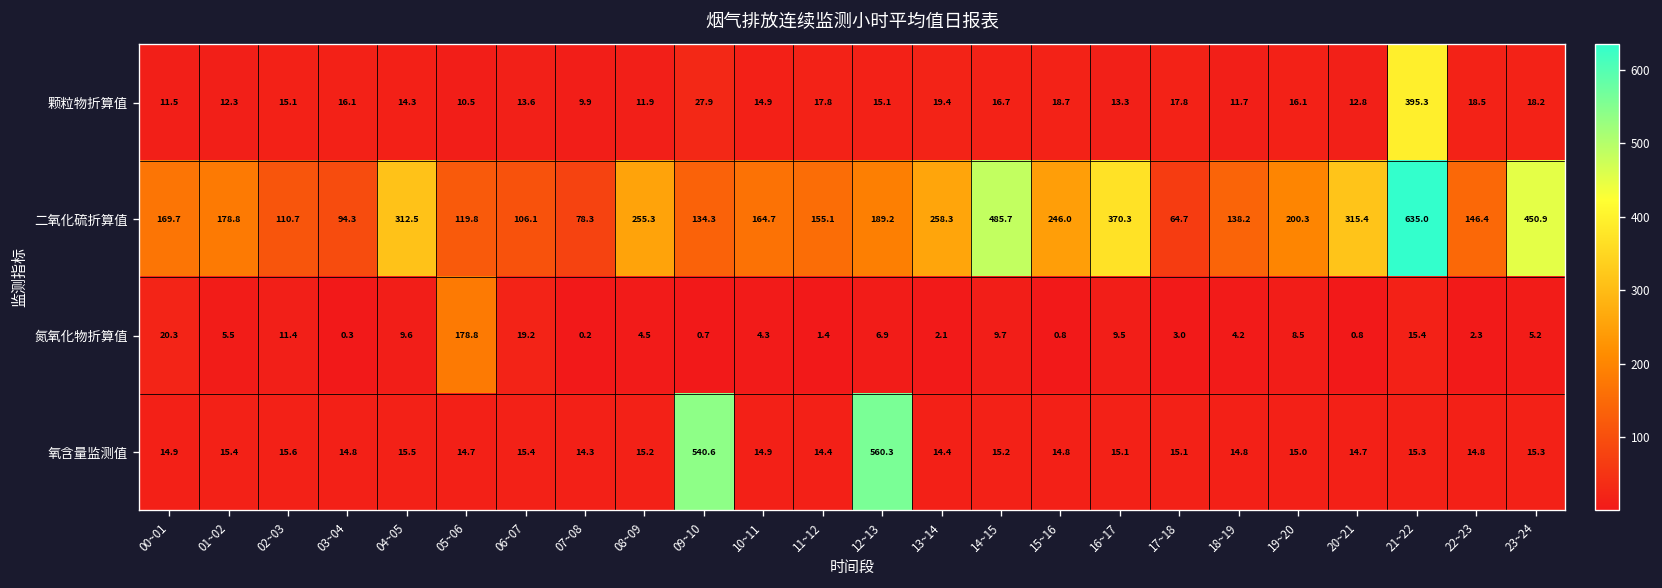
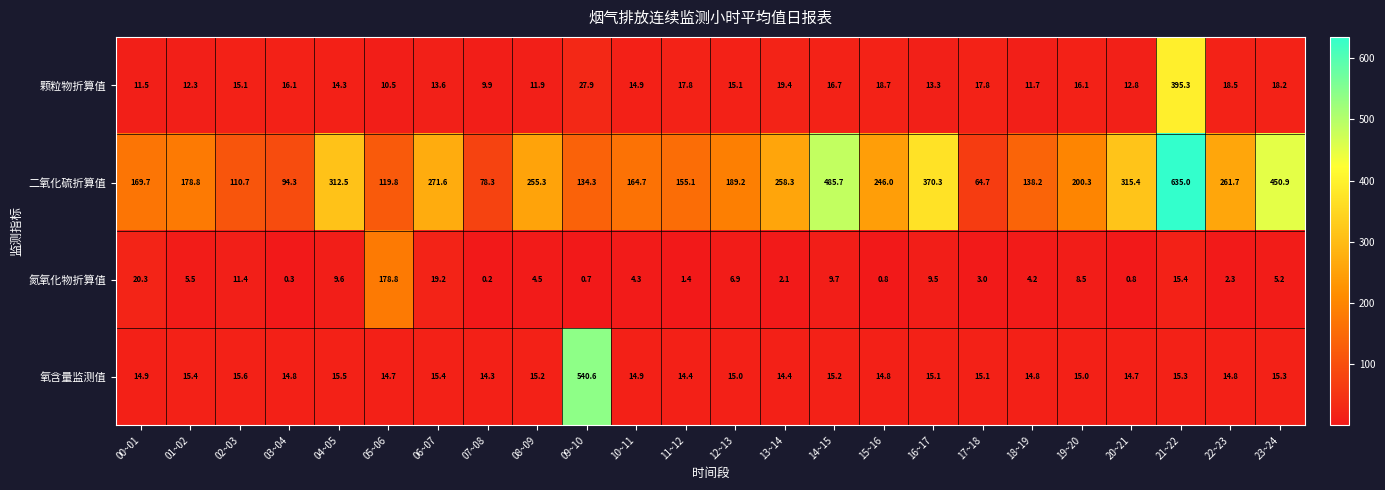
  {
    "颗粒物折算值": {
      "00~01": 11.5,
      "01~02": 12.3,
      "02~03": 15.1,
      "03~04": 16.1,
      "04~05": 14.3,
      "05~06": 10.5,
      "06~07": 13.6,
      "07~08": 9.9,
      "08~09": 11.9,
      "09~10": 27.9,
      "10~11": 14.9,
      "11~12": 17.8,
      "12~13": 15.1,
      "13~14": 19.4,
      "14~15": 16.7,
      "15~16": 18.7,
      "16~17": 13.3,
      "17~18": 17.8,
      "18~19": 11.7,
      "19~20": 16.1,
      "20~21": 12.8,
      "21~22": 395.3,
      "22~23": 18.5,
      "23~24": 18.2
    },
    "二氧化硫折算值": {
      "00~01": 169.7,
      "01~02": 178.8,
      "02~03": 110.7,
      "03~04": 94.3,
      "04~05": 312.5,
      "05~06": 119.8,
-     "06~07": 106.1,
+     "06~07": 271.6,
      "07~08": 78.3,
      "08~09": 255.3,
      "09~10": 134.3,
      "10~11": 164.7,
      "11~12": 155.1,
      "12~13": 189.2,
      "13~14": 258.3,
      "14~15": 485.7,
      "15~16": 246.0,
      "16~17": 370.3,
      "17~18": 64.7,
      "18~19": 138.2,
      "19~20": 200.3,
      "20~21": 315.4,
      "21~22": 635.0,
-     "22~23": 146.4,
+     "22~23": 261.7,
      "23~24": 450.9
    },
    "氮氧化物折算值": {
      "00~01": 20.3,
      "01~02": 5.5,
      "02~03": 11.4,
      "03~04": 0.3,
      "04~05": 9.6,
      "05~06": 178.8,
      "06~07": 19.2,
      "07~08": 0.2,
      "08~09": 4.5,
      "09~10": 0.7,
      "10~11": 4.3,
      "11~12": 1.4,
      "12~13": 6.9,
      "13~14": 2.1,
      "14~15": 9.7,
      "15~16": 0.8,
      "16~17": 9.5,
      "17~18": 3.0,
      "18~19": 4.2,
      "19~20": 8.5,
      "20~21": 0.8,
      "21~22": 15.4,
      "22~23": 2.3,
      "23~24": 5.2
    },
    "氧含量监测值": {
      "00~01": 14.9,
      "01~02": 15.4,
      "02~03": 15.6,
      "03~04": 14.8,
      "04~05": 15.5,
      "05~06": 14.7,
      "06~07": 15.4,
      "07~08": 14.3,
      "08~09": 15.2,
      "09~10": 540.6,
      "10~11": 14.9,
      "11~12": 14.4,
-     "12~13": 560.3,
+     "12~13": 15.0,
      "13~14": 14.4,
      "14~15": 15.2,
      "15~16": 14.8,
      "16~17": 15.1,
      "17~18": 15.1,
      "18~19": 14.8,
      "19~20": 15.0,
      "20~21": 14.7,
      "21~22": 15.3,
      "22~23": 14.8,
      "23~24": 15.3
    }
  }
